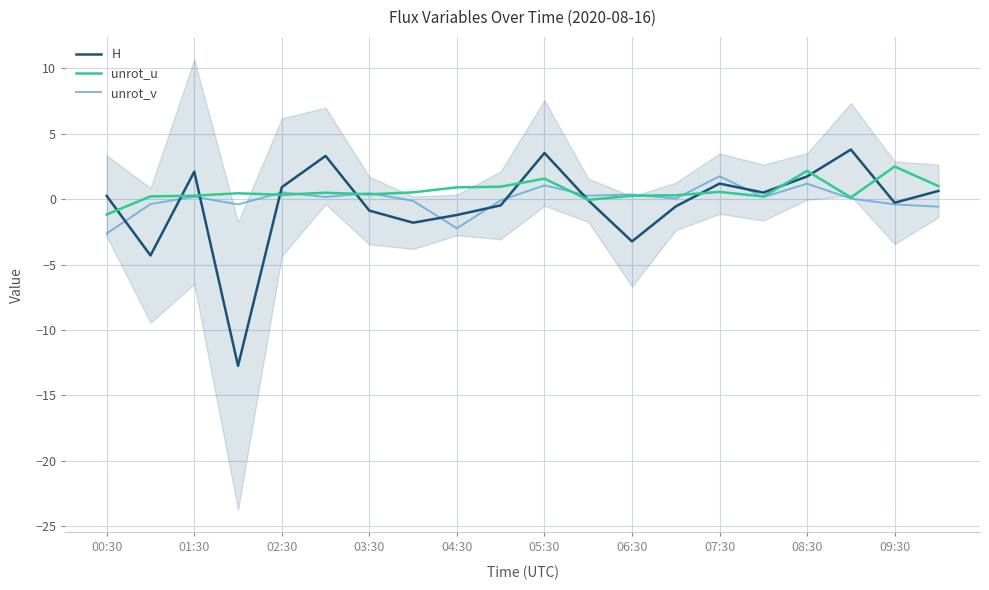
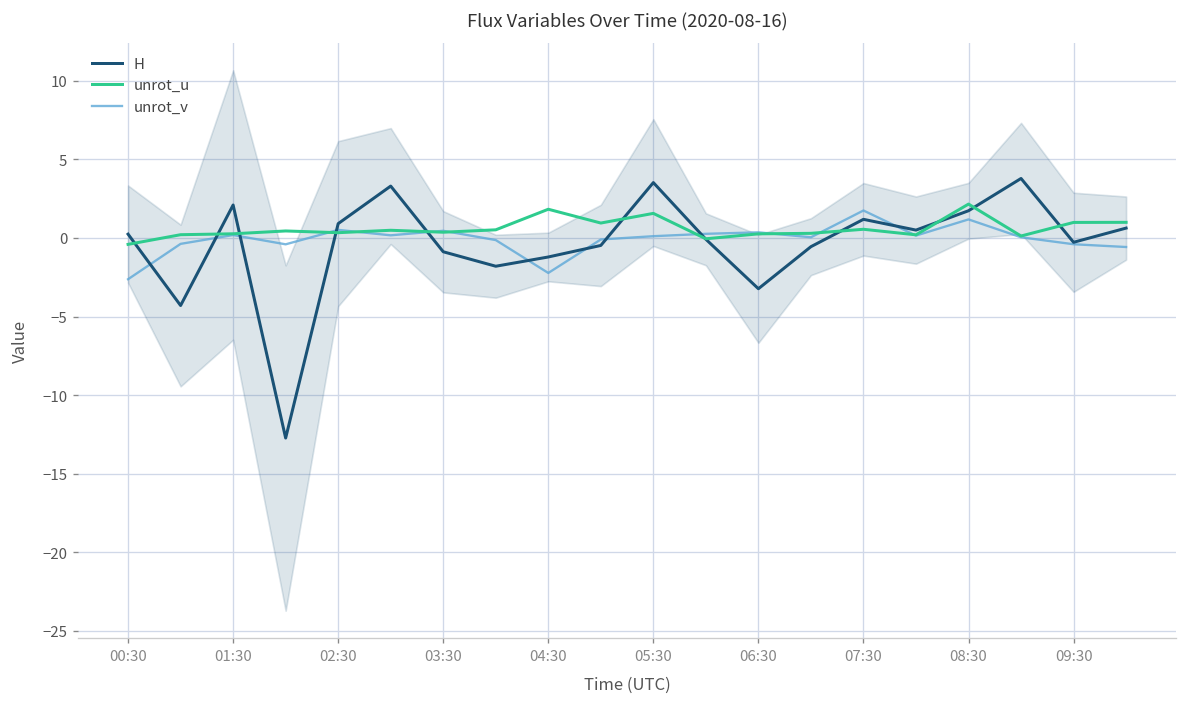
  {
    "unrot_u": {
-     "00:30": -1.2,
-     "04:30": 0.9,
+     "00:30": -0.4,
+     "04:30": 1.8,
      "05:30": 1.6,
      "07:30": 0.6,
      "08:30": 2.2,
-     "09:30": 2.5
+     "09:30": 1.0
    },
    "unrot_v": {
      "00:30": -2.6,
      "04:30": -2.2,
-     "05:30": 1.1,
+     "05:30": 0.1,
      "07:30": 1.8,
      "08:30": 1.2
    }
  }
